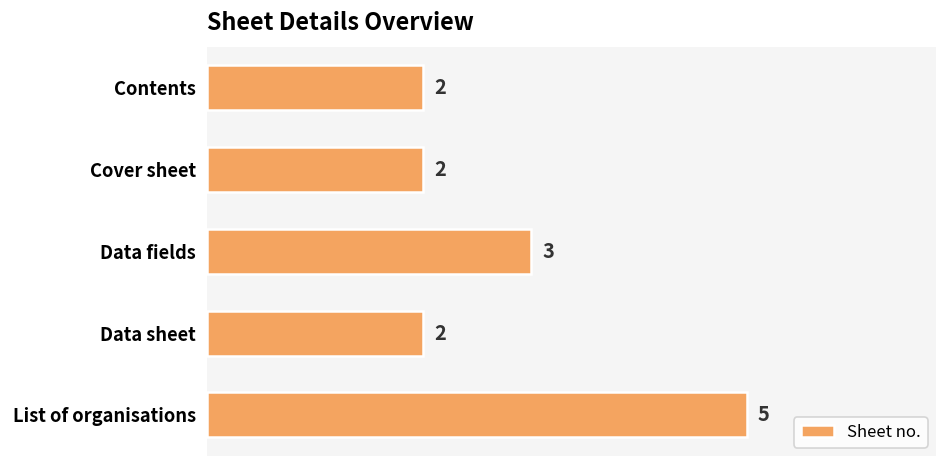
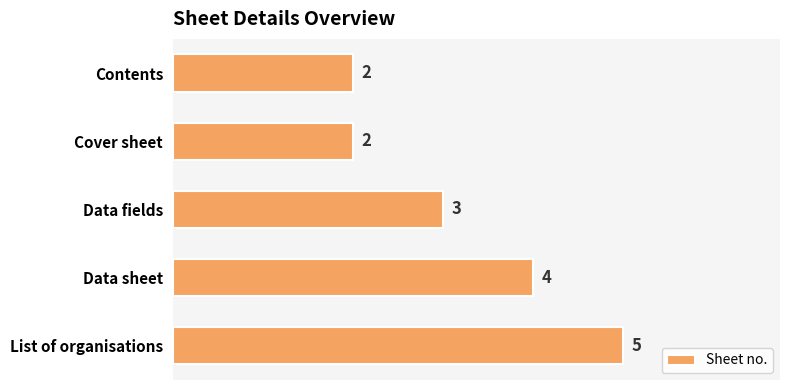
  {
    "Contents": 2,
    "Cover sheet": 2,
    "Data fields": 3,
-   "Data sheet": 2,
+   "Data sheet": 4,
    "List of organisations": 5
  }
